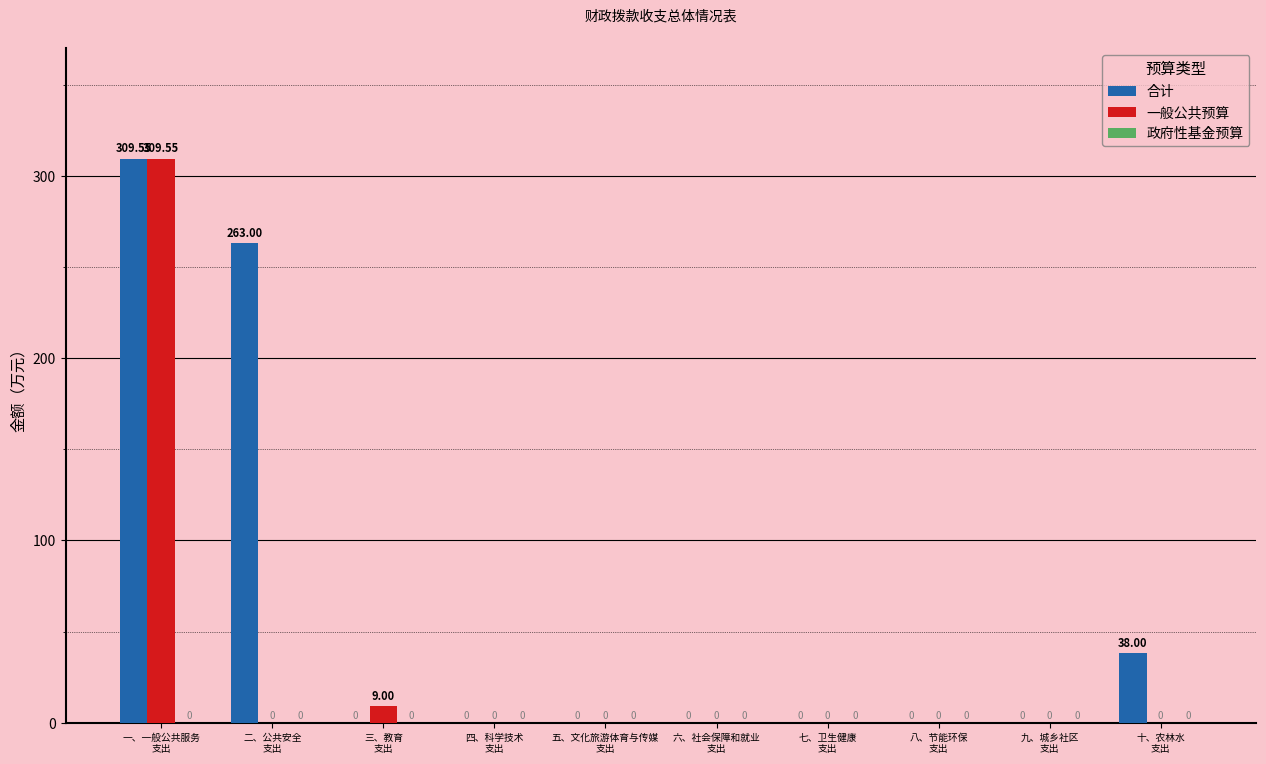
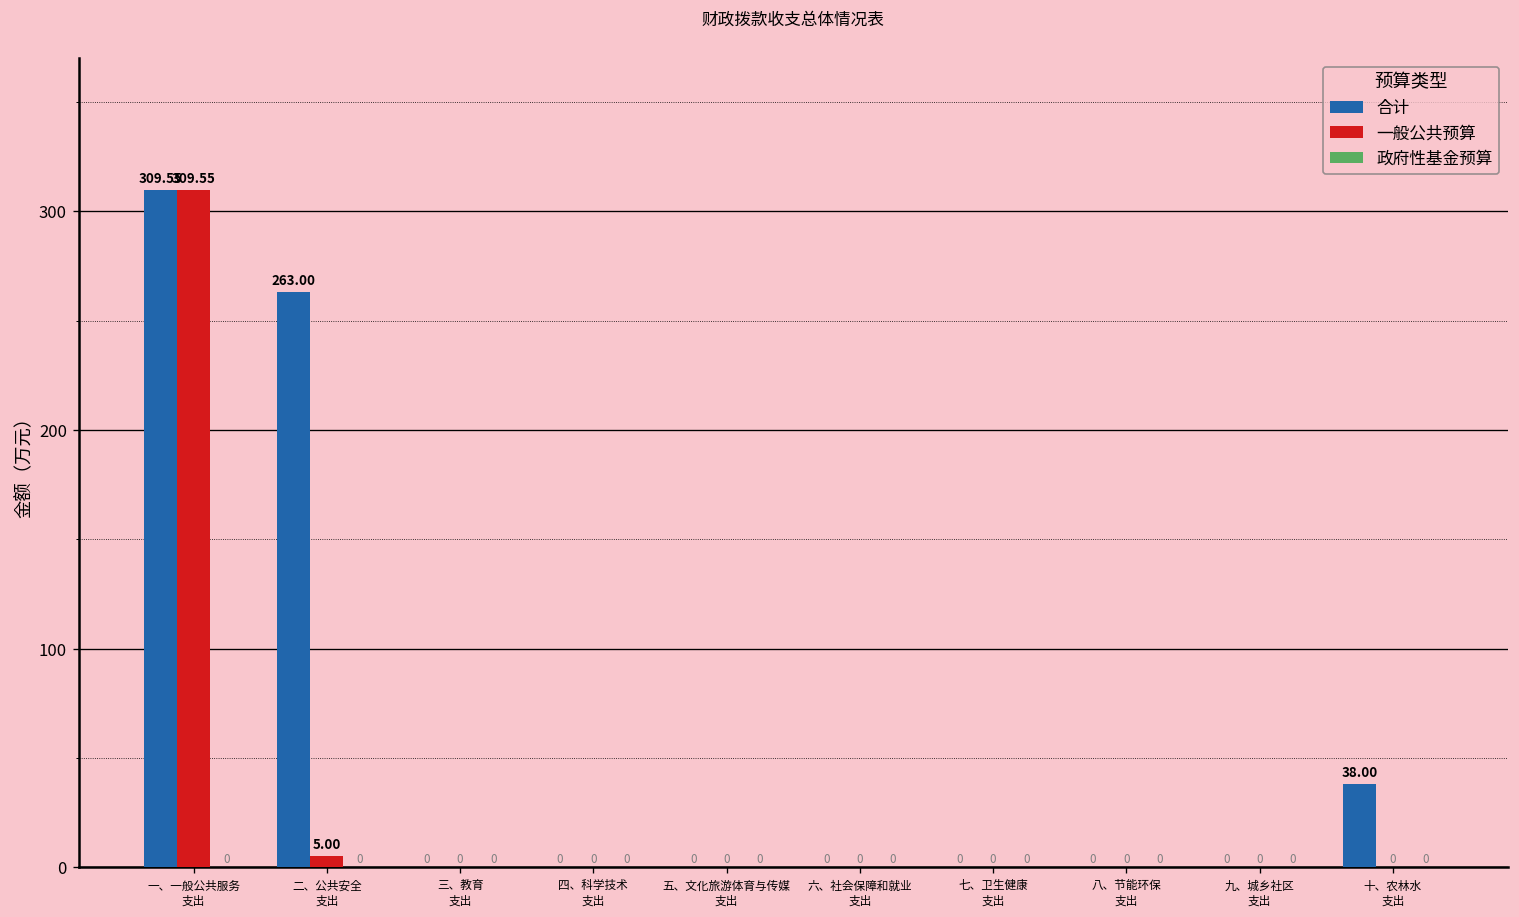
  {
    "合计": {
      "二、公共安全 支出": 263.00,
      "三、教育 支出": 0,
      "四、科学技术 支出": 0,
      "五、文化旅游体育与传媒 支出": 0,
      "六、社会保障和就业 支出": 0,
      "七、卫生健康 支出": 0,
      "八、节能环保 支出": 0,
      "九、城乡社区 支出": 0,
      "十、农林水 支出": 38.00
    },
    "一般公共预算": {
-     "二、公共安全 支出": 0,
-     "三、教育 支出": 9.00,
+     "二、公共安全 支出": 5.00,
+     "三、教育 支出": 0,
      "四、科学技术 支出": 0,
      "五、文化旅游体育与传媒 支出": 0,
      "六、社会保障和就业 支出": 0,
      "七、卫生健康 支出": 0,
      "八、节能环保 支出": 0,
      "九、城乡社区 支出": 0,
      "十、农林水 支出": 0
    },
    "政府性基金预算": {
      "一、一般公共服务 支出": 0,
      "二、公共安全 支出": 0,
      "三、教育 支出": 0,
      "四、科学技术 支出": 0,
      "五、文化旅游体育与传媒 支出": 0,
      "六、社会保障和就业 支出": 0,
      "七、卫生健康 支出": 0,
      "八、节能环保 支出": 0,
      "九、城乡社区 支出": 0,
      "十、农林水 支出": 0
    }
  }
